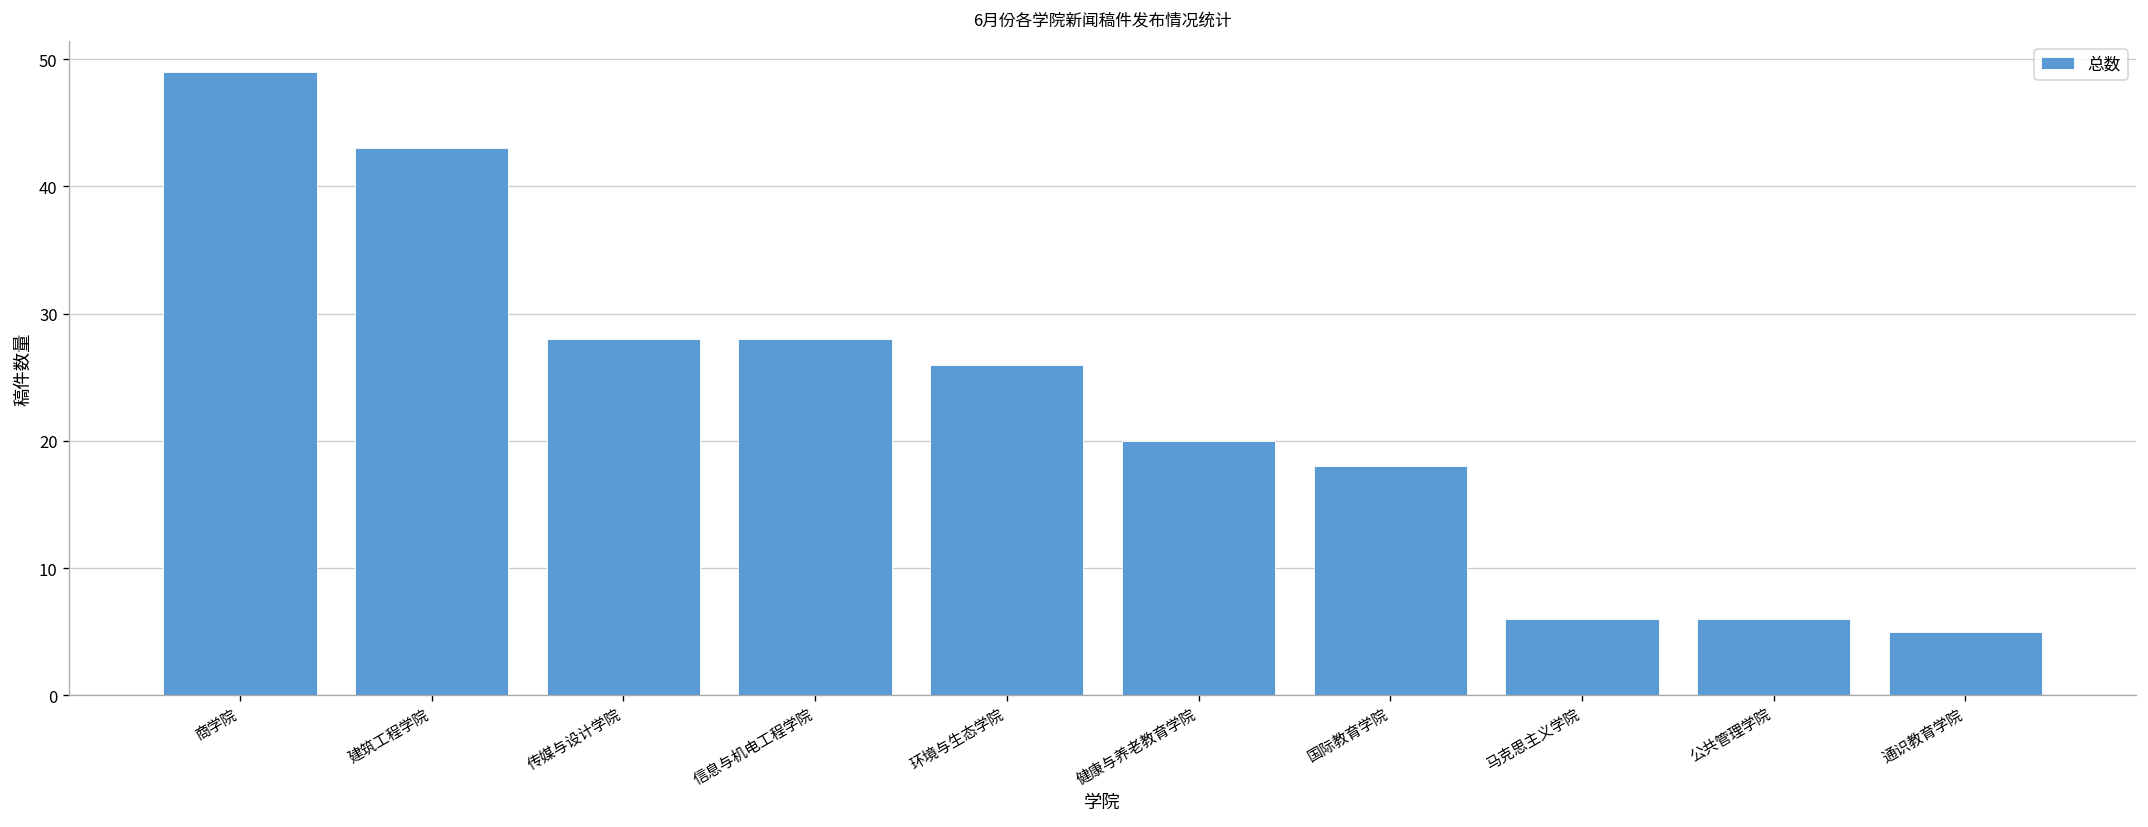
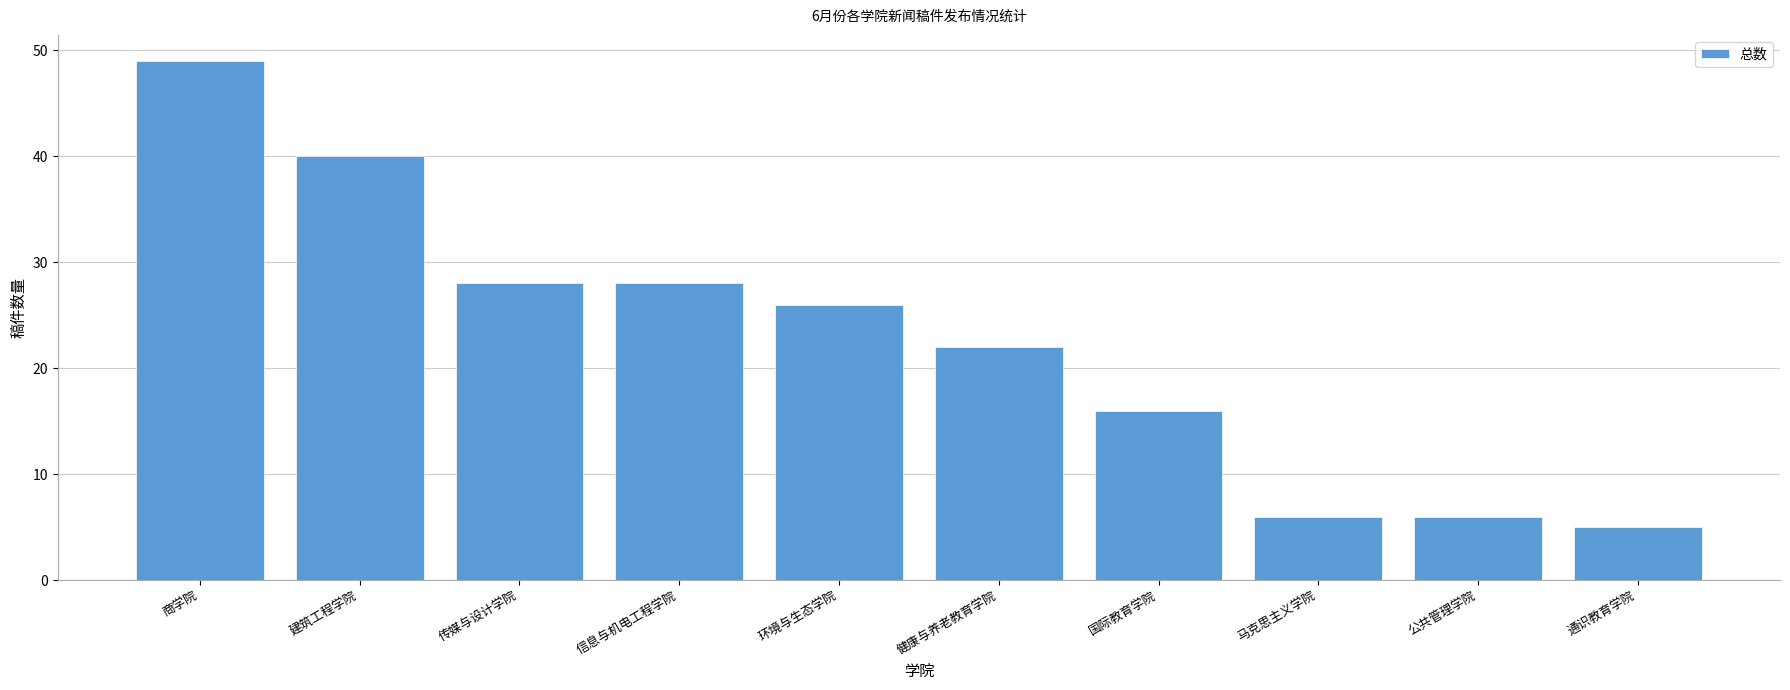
  {
    "商学院": 49,
-   "建筑工程学院": 43,
+   "建筑工程学院": 40,
    "传媒与设计学院": 28,
    "信息与机电工程学院": 28,
    "环境与生态学院": 26,
-   "健康与养老教育学院": 20,
-   "国际教育学院": 18,
+   "健康与养老教育学院": 22,
+   "国际教育学院": 16,
    "马克思主义学院": 6,
    "公共管理学院": 6,
    "通识教育学院": 5
  }
